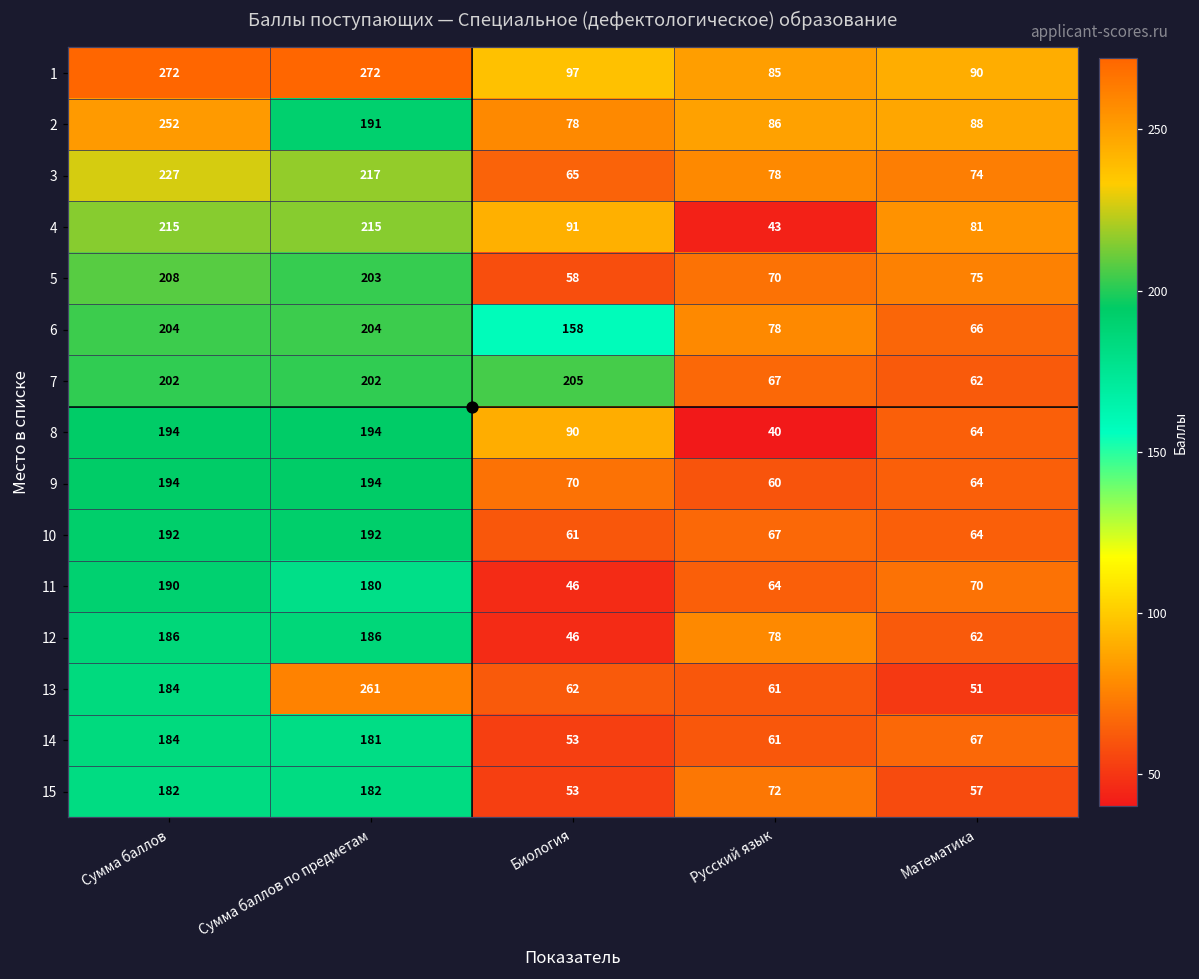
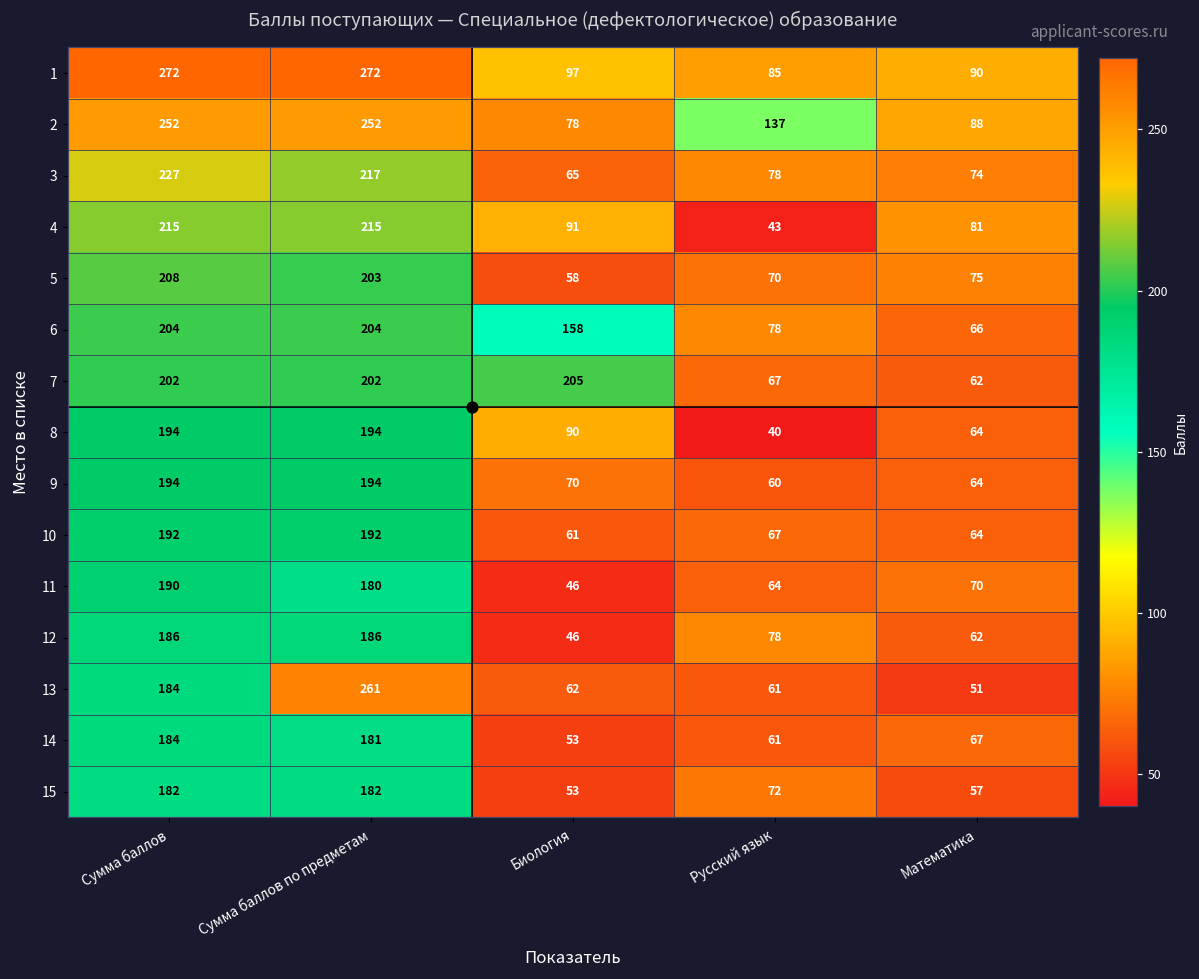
  {
    "1": {
      "Сумма баллов": 272,
      "Сумма баллов по предметам": 272,
      "Биология": 97,
      "Русский язык": 85,
      "Математика": 90
    },
    "2": {
      "Сумма баллов": 252,
-     "Сумма баллов по предметам": 191,
+     "Сумма баллов по предметам": 252,
      "Биология": 78,
-     "Русский язык": 86,
+     "Русский язык": 137,
      "Математика": 88
    },
    "3": {
      "Сумма баллов": 227,
      "Сумма баллов по предметам": 217,
      "Биология": 65,
      "Русский язык": 78,
      "Математика": 74
    },
    "4": {
      "Сумма баллов": 215,
      "Сумма баллов по предметам": 215,
      "Биология": 91,
      "Русский язык": 43,
      "Математика": 81
    },
    "5": {
      "Сумма баллов": 208,
      "Сумма баллов по предметам": 203,
      "Биология": 58,
      "Русский язык": 70,
      "Математика": 75
    },
    "6": {
      "Сумма баллов": 204,
      "Сумма баллов по предметам": 204,
      "Биология": 158,
      "Русский язык": 78,
      "Математика": 66
    },
    "7": {
      "Сумма баллов": 202,
      "Сумма баллов по предметам": 202,
      "Биология": 205,
      "Русский язык": 67,
      "Математика": 62
    },
    "8": {
      "Сумма баллов": 194,
      "Сумма баллов по предметам": 194,
      "Биология": 90,
      "Русский язык": 40,
      "Математика": 64
    },
    "9": {
      "Сумма баллов": 194,
      "Сумма баллов по предметам": 194,
      "Биология": 70,
      "Русский язык": 60,
      "Математика": 64
    },
    "10": {
      "Сумма баллов": 192,
      "Сумма баллов по предметам": 192,
      "Биология": 61,
      "Русский язык": 67,
      "Математика": 64
    },
    "11": {
      "Сумма баллов": 190,
      "Сумма баллов по предметам": 180,
      "Биология": 46,
      "Русский язык": 64,
      "Математика": 70
    },
    "12": {
      "Сумма баллов": 186,
      "Сумма баллов по предметам": 186,
      "Биология": 46,
      "Русский язык": 78,
      "Математика": 62
    },
    "13": {
      "Сумма баллов": 184,
      "Сумма баллов по предметам": 261,
      "Биология": 62,
      "Русский язык": 61,
      "Математика": 51
    },
    "14": {
      "Сумма баллов": 184,
      "Сумма баллов по предметам": 181,
      "Биология": 53,
      "Русский язык": 61,
      "Математика": 67
    },
    "15": {
      "Сумма баллов": 182,
      "Сумма баллов по предметам": 182,
      "Биология": 53,
      "Русский язык": 72,
      "Математика": 57
    }
  }
